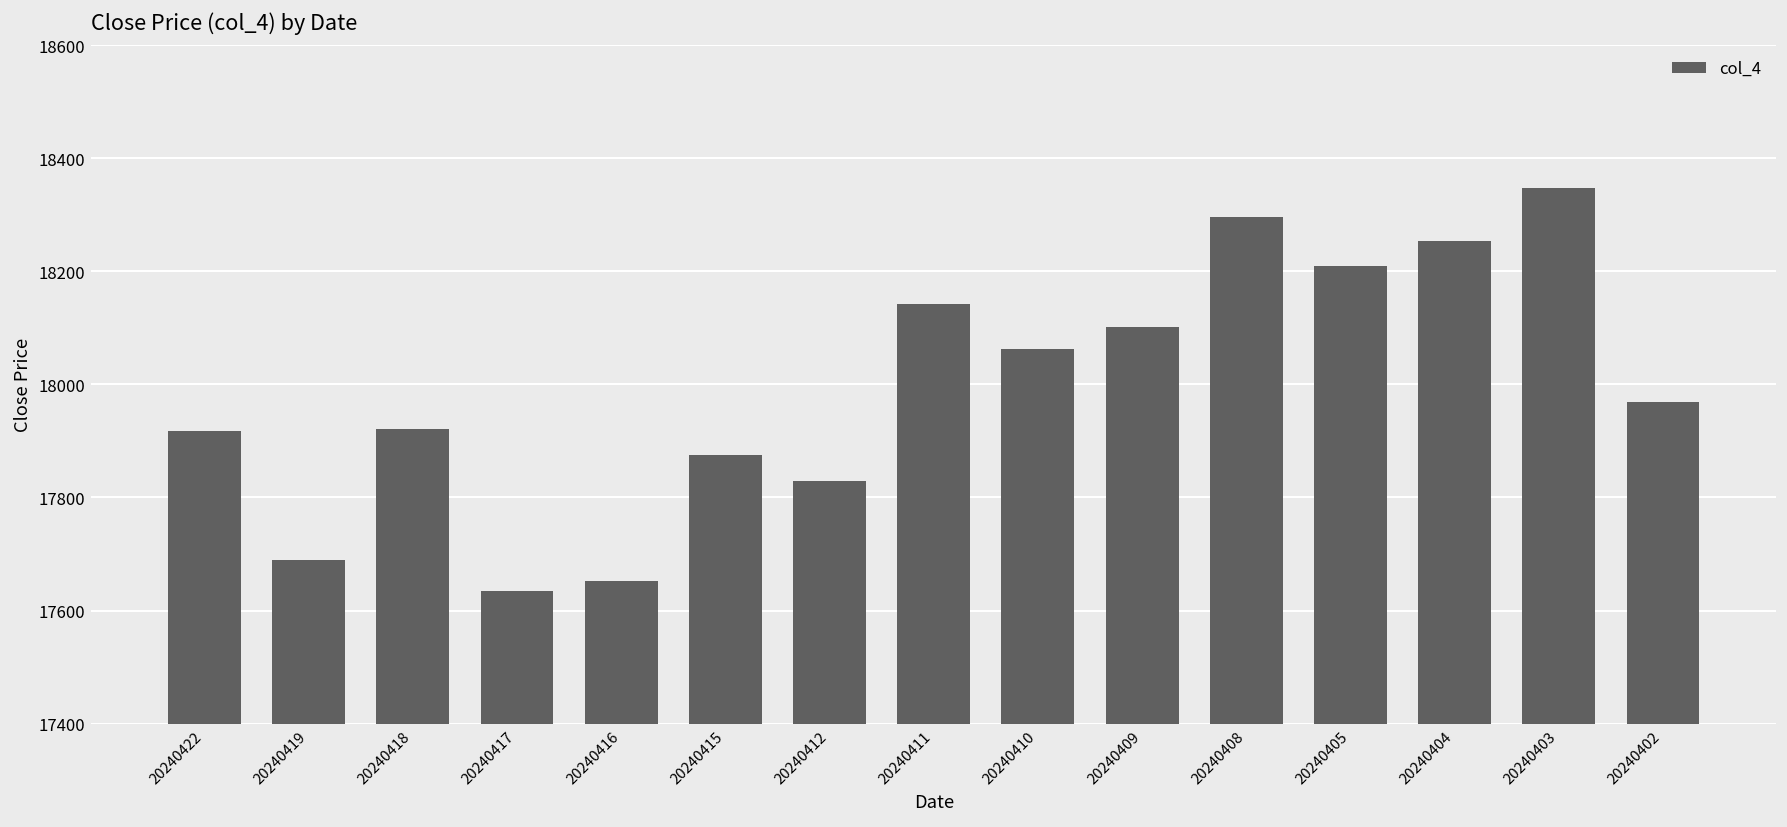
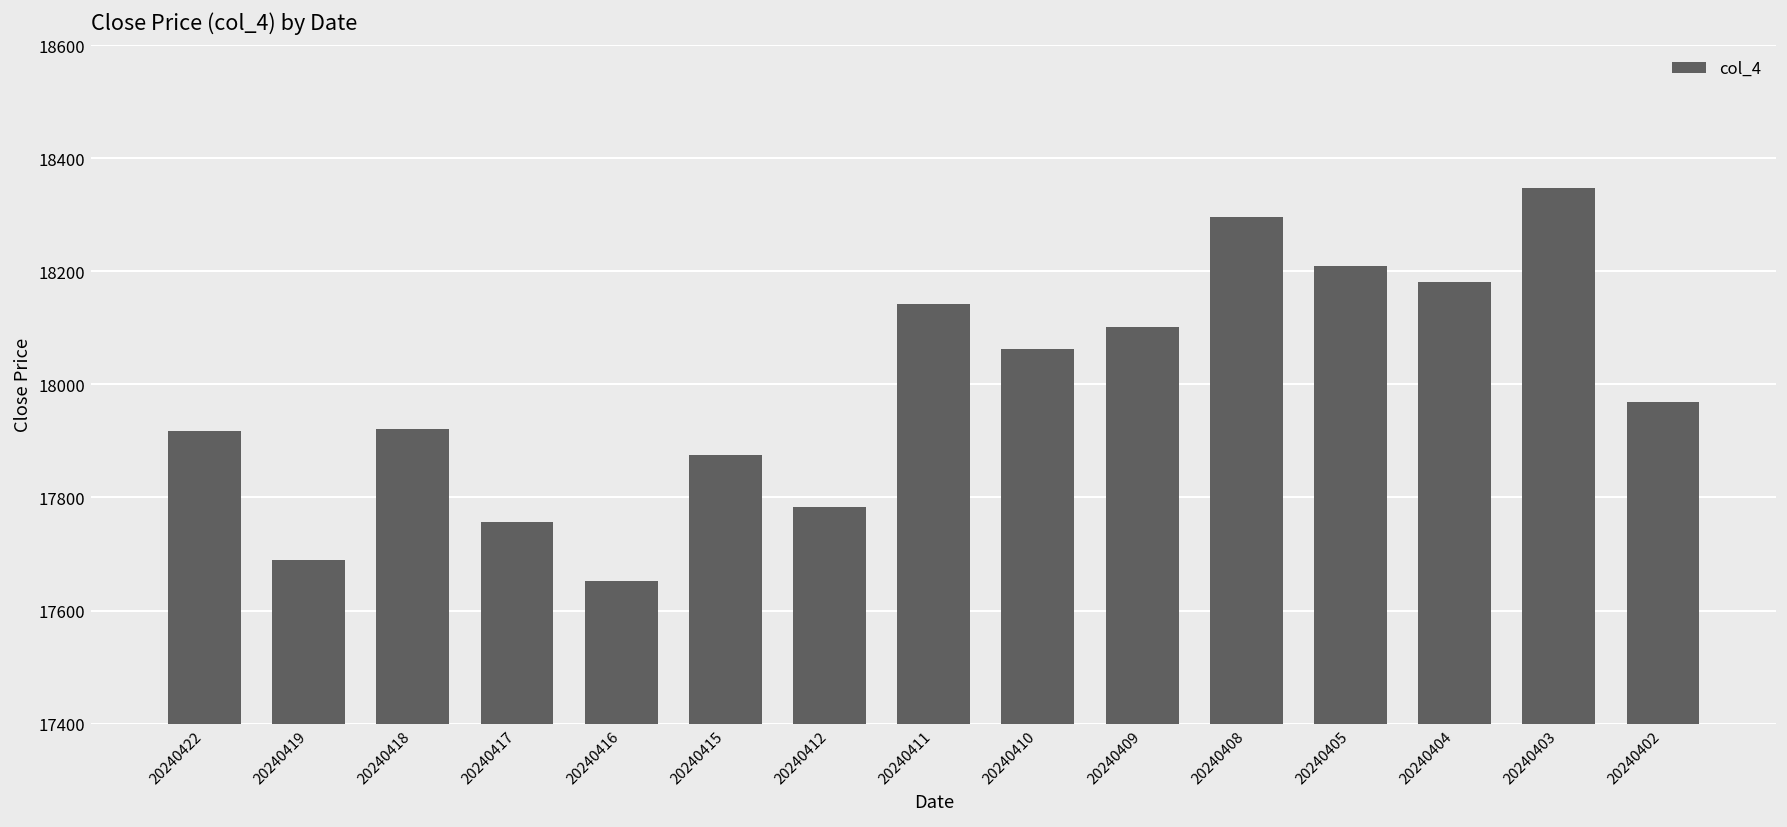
  {
    "20240422": 17920,
    "20240419": 17690,
    "20240418": 17920,
-   "20240417": 17630,
+   "20240417": 17760,
    "20240416": 17650,
    "20240415": 17880,
-   "20240412": 17830,
+   "20240412": 17780,
    "20240411": 18140,
    "20240410": 18060,
    "20240409": 18100,
    "20240408": 18300,
    "20240405": 18210,
-   "20240404": 18250,
+   "20240404": 18180,
    "20240403": 18350,
    "20240402": 17970
  }
